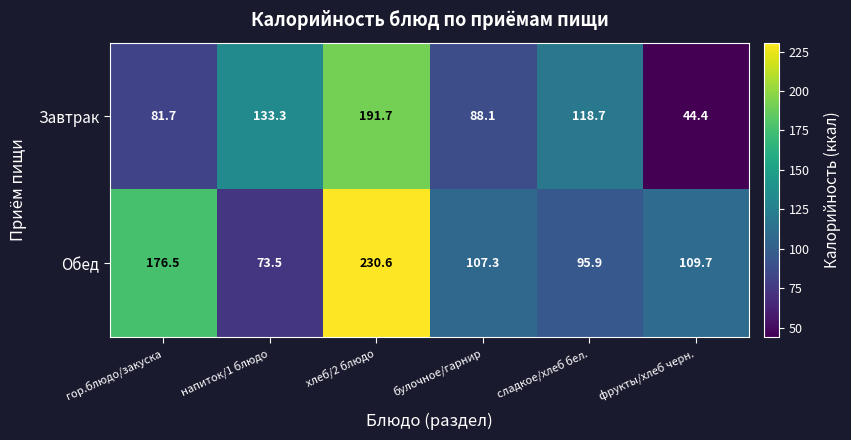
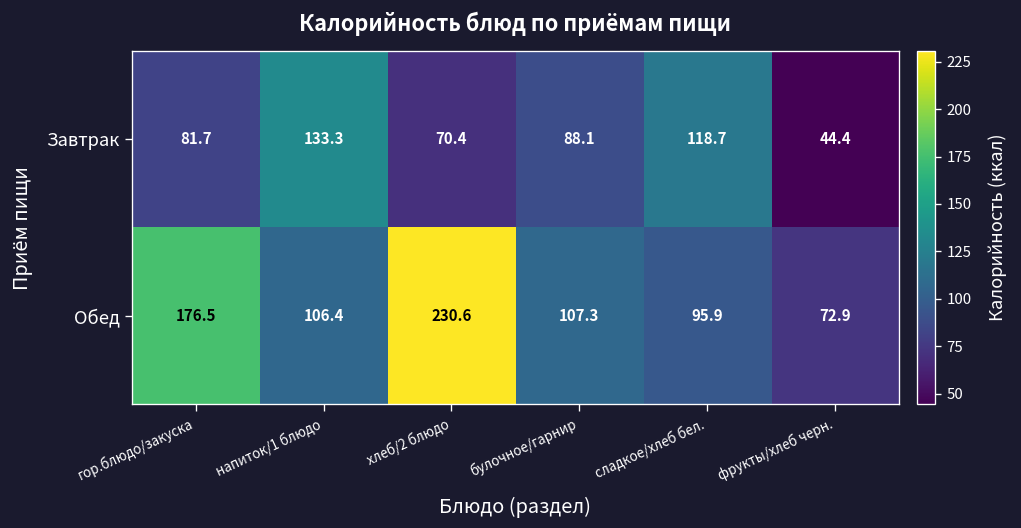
  {
    "Завтрак": {
      "гор.блюдо/закуска": 81.7,
      "напиток/1 блюдо": 133.3,
-     "хлеб/2 блюдо": 191.7,
+     "хлеб/2 блюдо": 70.4,
      "булочное/гарнир": 88.1,
      "сладкое/хлеб бел.": 118.7,
      "фрукты/хлеб черн.": 44.4
    },
    "Обед": {
      "гор.блюдо/закуска": 176.5,
-     "напиток/1 блюдо": 73.5,
+     "напиток/1 блюдо": 106.4,
      "хлеб/2 блюдо": 230.6,
      "булочное/гарнир": 107.3,
      "сладкое/хлеб бел.": 95.9,
-     "фрукты/хлеб черн.": 109.7
+     "фрукты/хлеб черн.": 72.9
    }
  }
